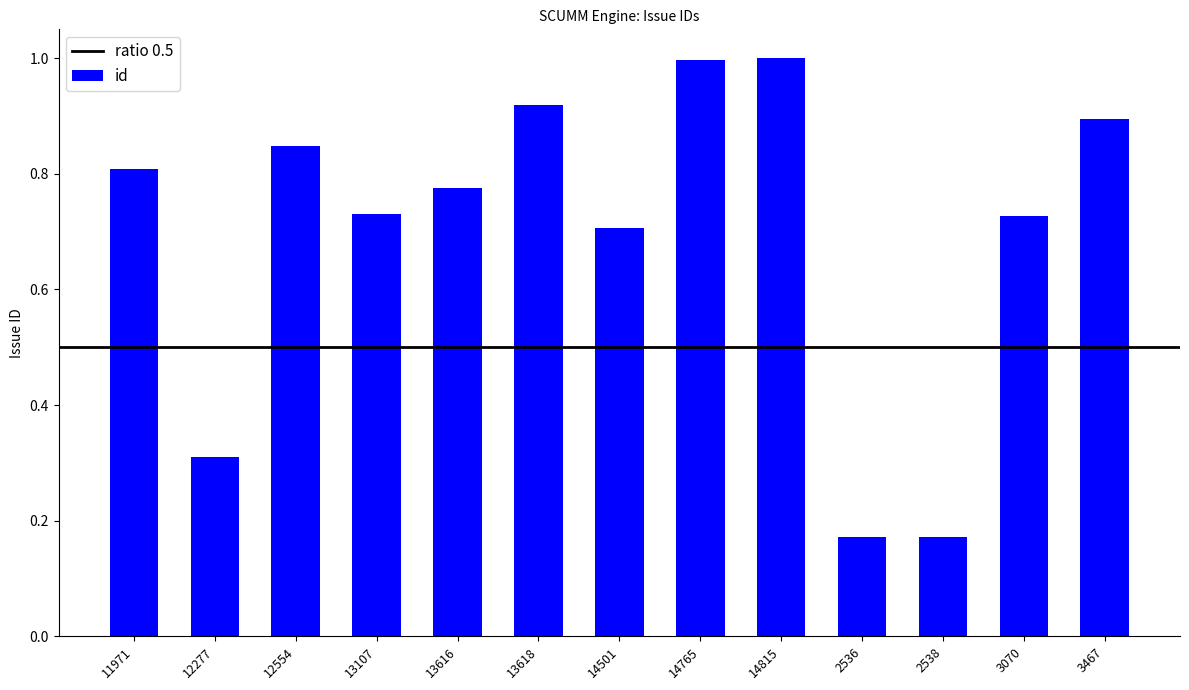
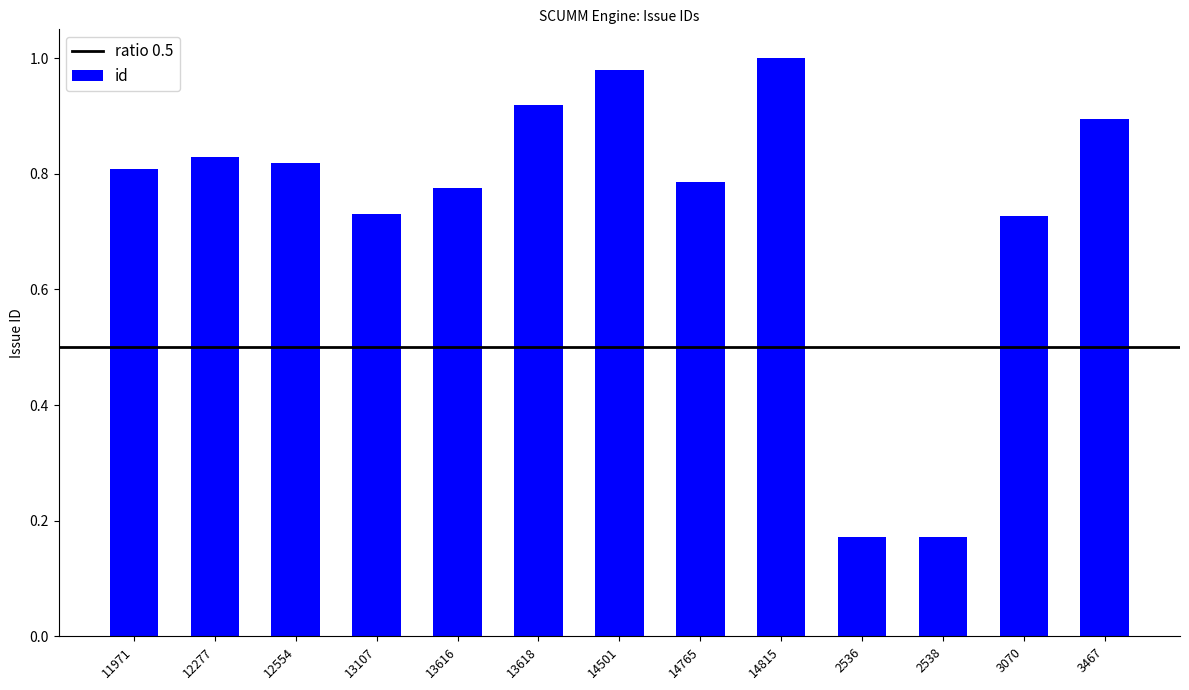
  {
    "11971": 0.81,
-   "12277": 0.31,
-   "12554": 0.85,
+   "12277": 0.83,
+   "12554": 0.82,
    "13107": 0.73,
    "13616": 0.78,
    "13618": 0.92,
-   "14501": 0.71,
-   "14765": 1.00,
+   "14501": 0.98,
+   "14765": 0.79,
    "14815": 1.00,
    "2536": 0.17,
    "2538": 0.17,
    "3070": 0.73,
    "3467": 0.89
  }
